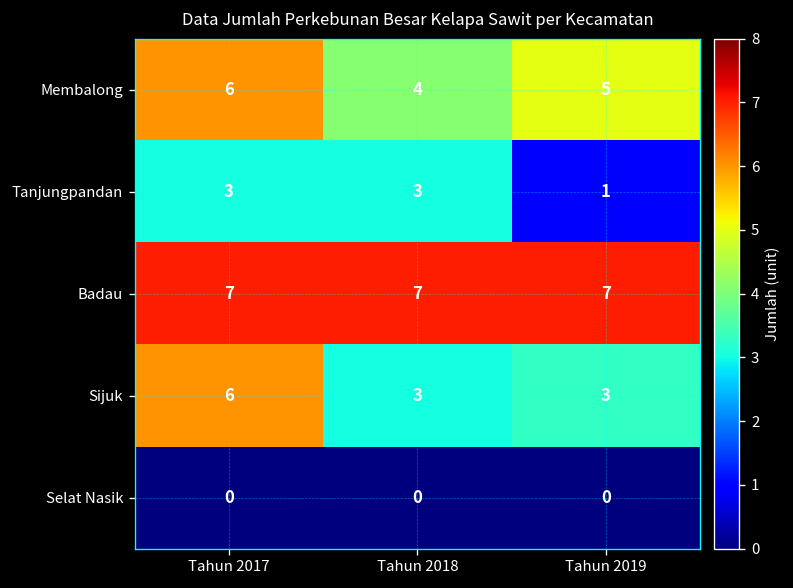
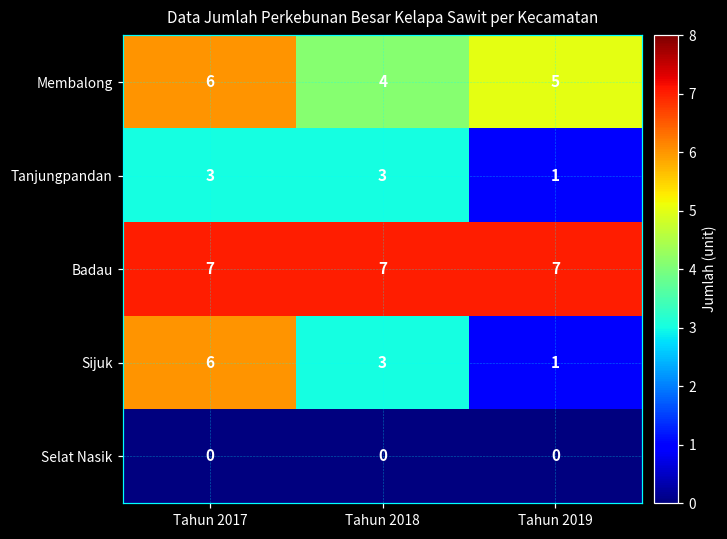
  {
    "Membalong": {
      "Tahun 2017": 6,
      "Tahun 2018": 4,
      "Tahun 2019": 5
    },
    "Tanjungpandan": {
      "Tahun 2017": 3,
      "Tahun 2018": 3,
      "Tahun 2019": 1
    },
    "Badau": {
      "Tahun 2017": 7,
      "Tahun 2018": 7,
      "Tahun 2019": 7
    },
    "Sijuk": {
      "Tahun 2017": 6,
      "Tahun 2018": 3,
-     "Tahun 2019": 3
+     "Tahun 2019": 1
    },
    "Selat Nasik": {
      "Tahun 2017": 0,
      "Tahun 2018": 0,
      "Tahun 2019": 0
    }
  }
